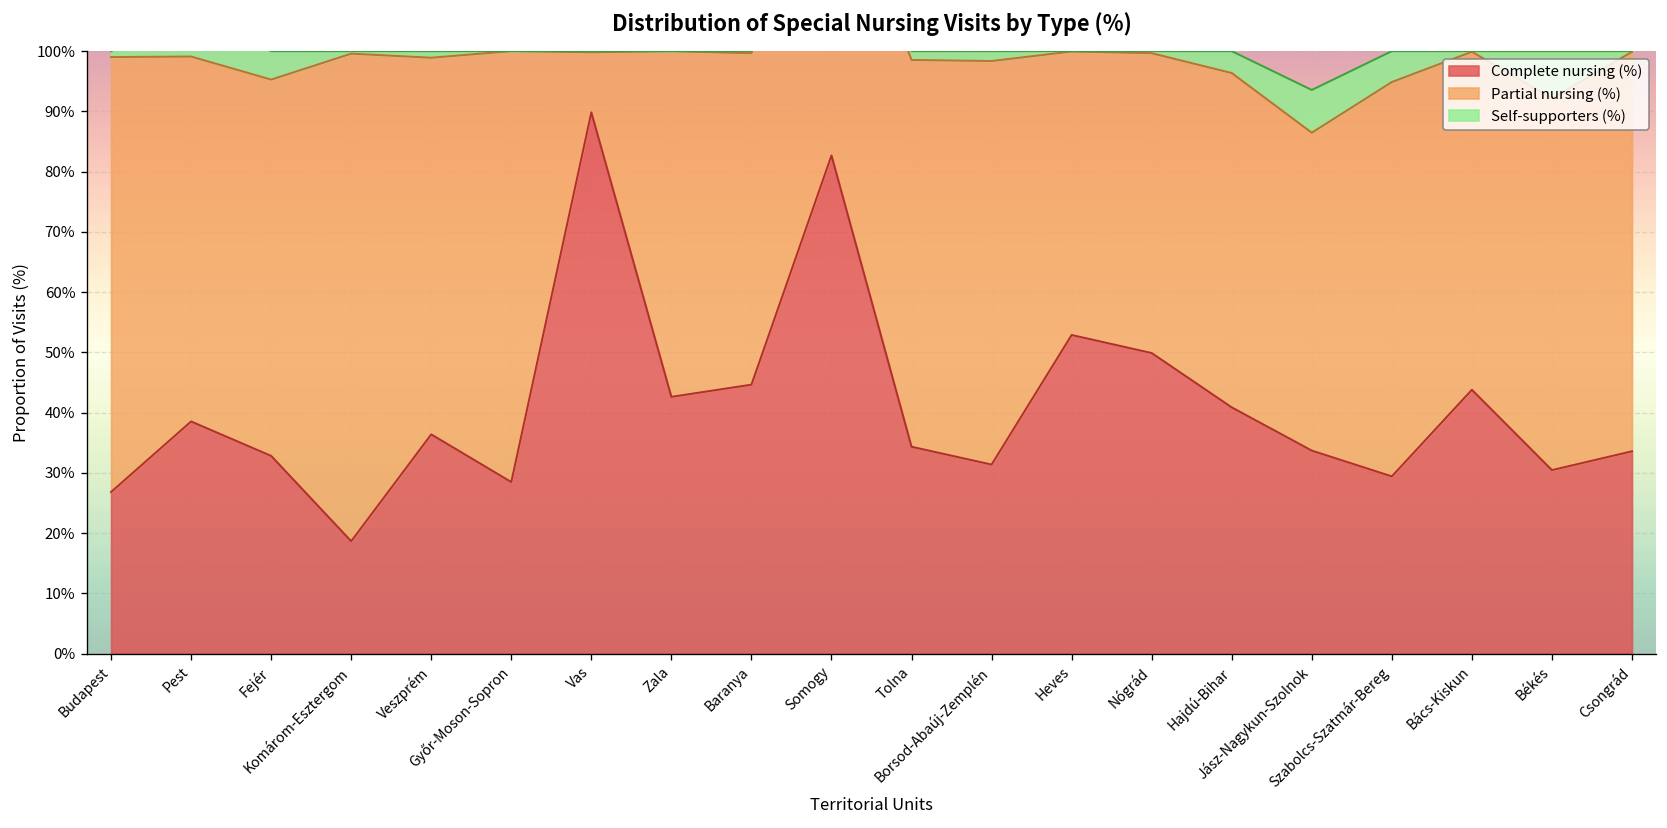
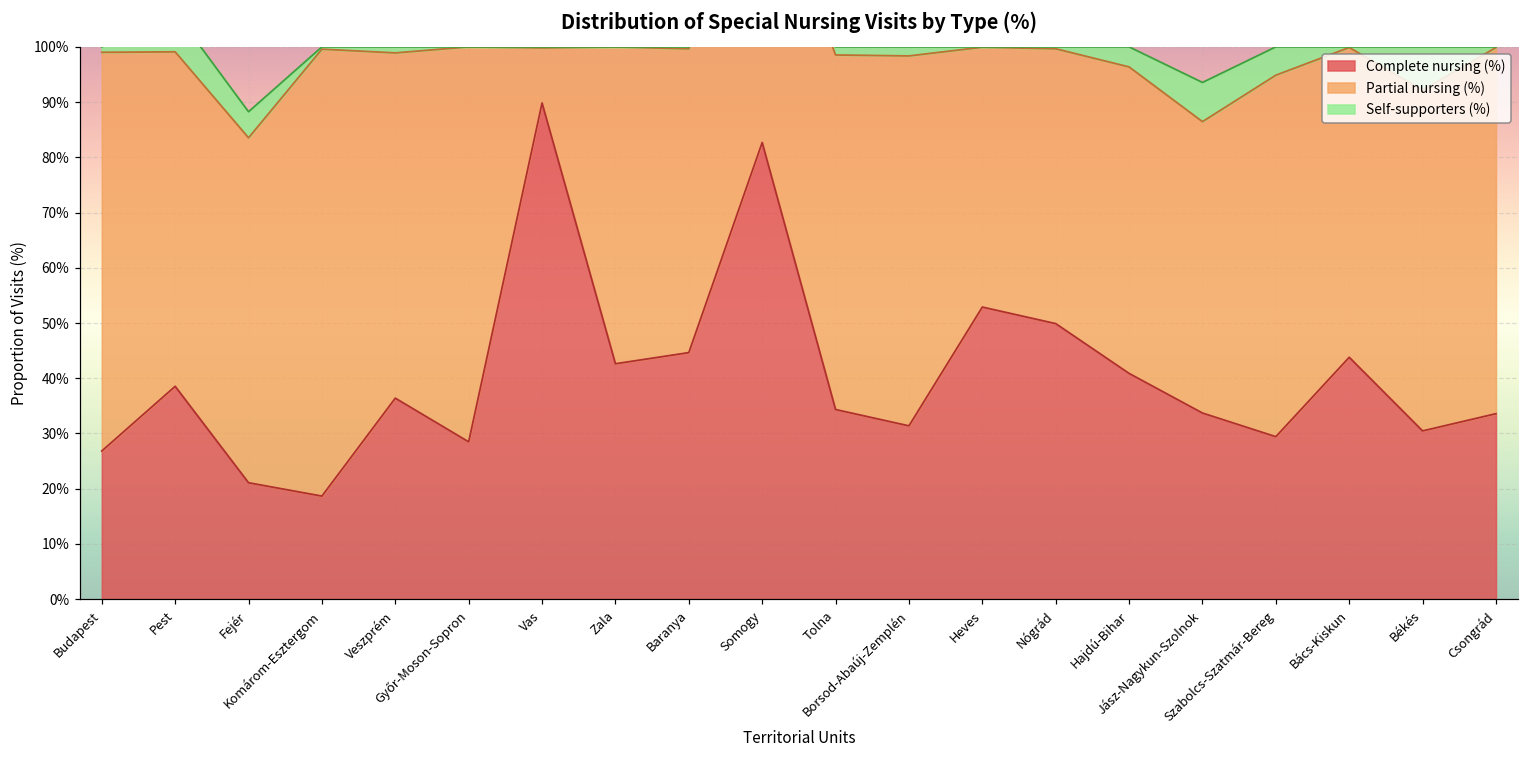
  {
    "Complete nursing (%)": {
      "Budapest": "27%",
      "Pest": "39%",
-     "Fejér": "33%",
+     "Fejér": "21%",
      "Komárom-Esztergom": "19%",
      "Veszprém": "36%",
      "Győr-Moson-Sopron": "28%",
      "Vas": "90%",
      "Zala": "43%",
      "Baranya": "45%",
      "Somogy": "83%",
      "Tolna": "34%",
      "Borsod-Abaúj-Zemplén": "31%",
      "Heves": "53%",
      "Nógrád": "50%",
      "Hajdú-Bihar": "41%",
      "Jász-Nagykun-Szolnok": "34%",
      "Szabolcs-Szatmár-Bereg": "29%",
      "Bács-Kiskun": "44%",
      "Békés": "30%",
      "Csongrád": "34%"
    },
    "Partial nursing (%)": {
      "Budapest": "72%",
      "Pest": "61%",
      "Fejér": "62%",
      "Veszprém": "63%",
      "Tolna": "64%",
      "Borsod-Abaúj-Zemplén": "67%",
      "Hajdú-Bihar": "55%",
      "Jász-Nagykun-Szolnok": "53%",
      "Szabolcs-Szatmár-Bereg": "65%"
    },
    "Self-supporters (%)": {
      "Budapest": "1%",
      "Fejér": "5%",
      "Veszprém": "1%",
      "Tolna": "1%",
      "Borsod-Abaúj-Zemplén": "2%",
      "Hajdú-Bihar": "4%",
      "Jász-Nagykun-Szolnok": "7%",
      "Szabolcs-Szatmár-Bereg": "5%",
      "Békés": "8%"
    }
  }
